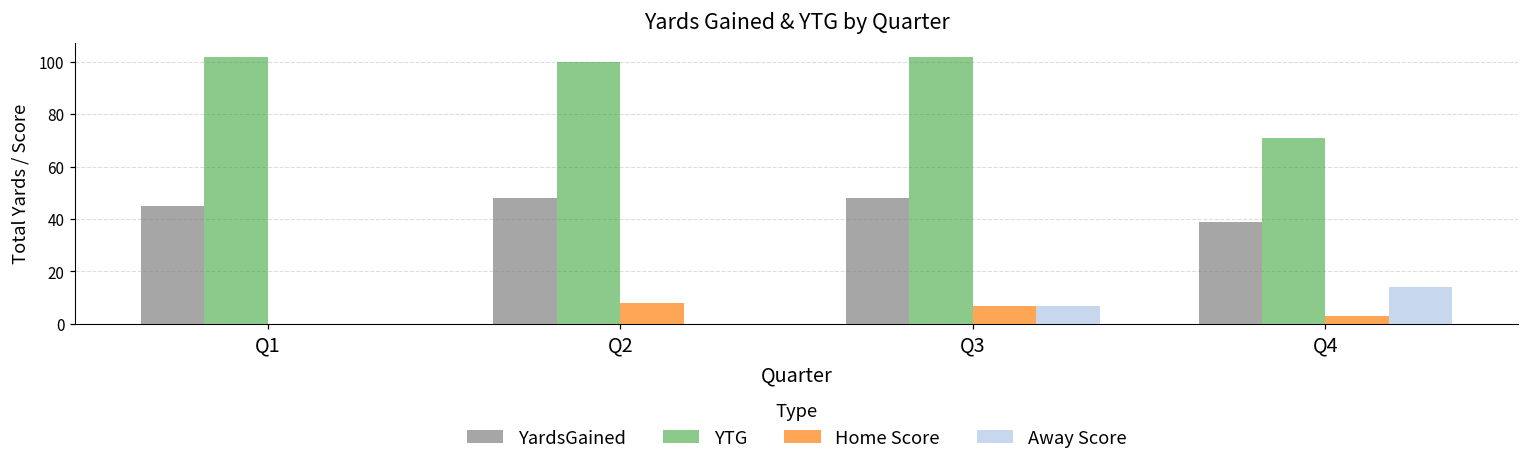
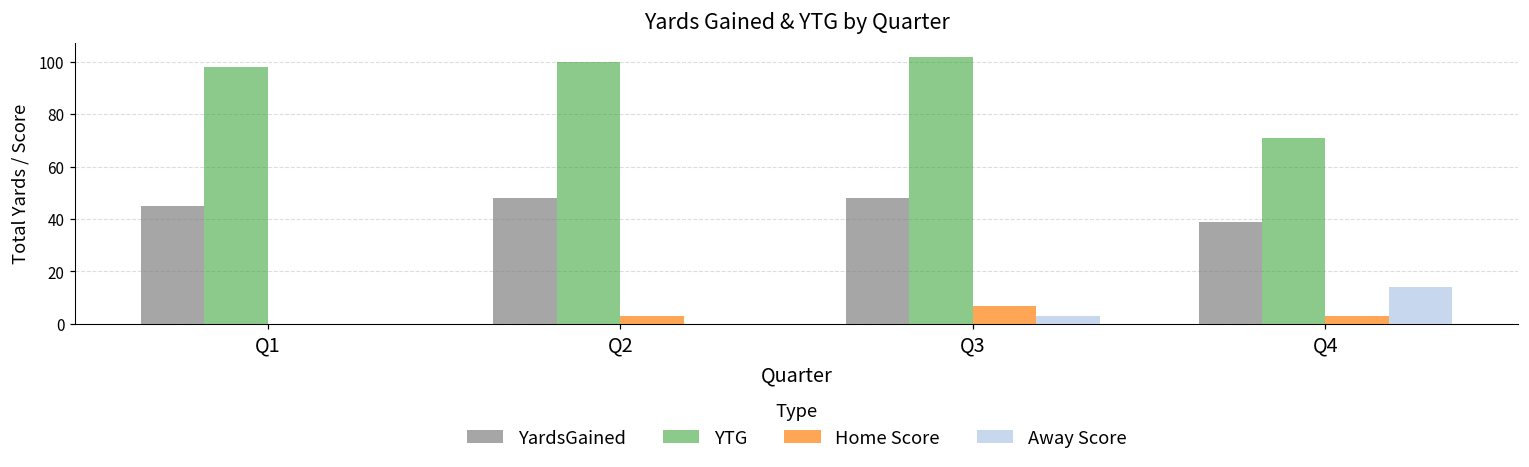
  {
    "YardsGained": {
      "Q1": 45,
      "Q2": 48,
      "Q3": 48,
      "Q4": 39
    },
    "YTG": {
-     "Q1": 102,
+     "Q1": 98,
      "Q2": 100,
      "Q3": 102,
      "Q4": 71
    },
    "Home Score": {
      "Q1": 0,
-     "Q2": 8,
+     "Q2": 3,
      "Q3": 7,
      "Q4": 3
    },
    "Away Score": {
      "Q1": 0,
      "Q2": 0,
-     "Q3": 7,
+     "Q3": 3,
      "Q4": 14
    }
  }
